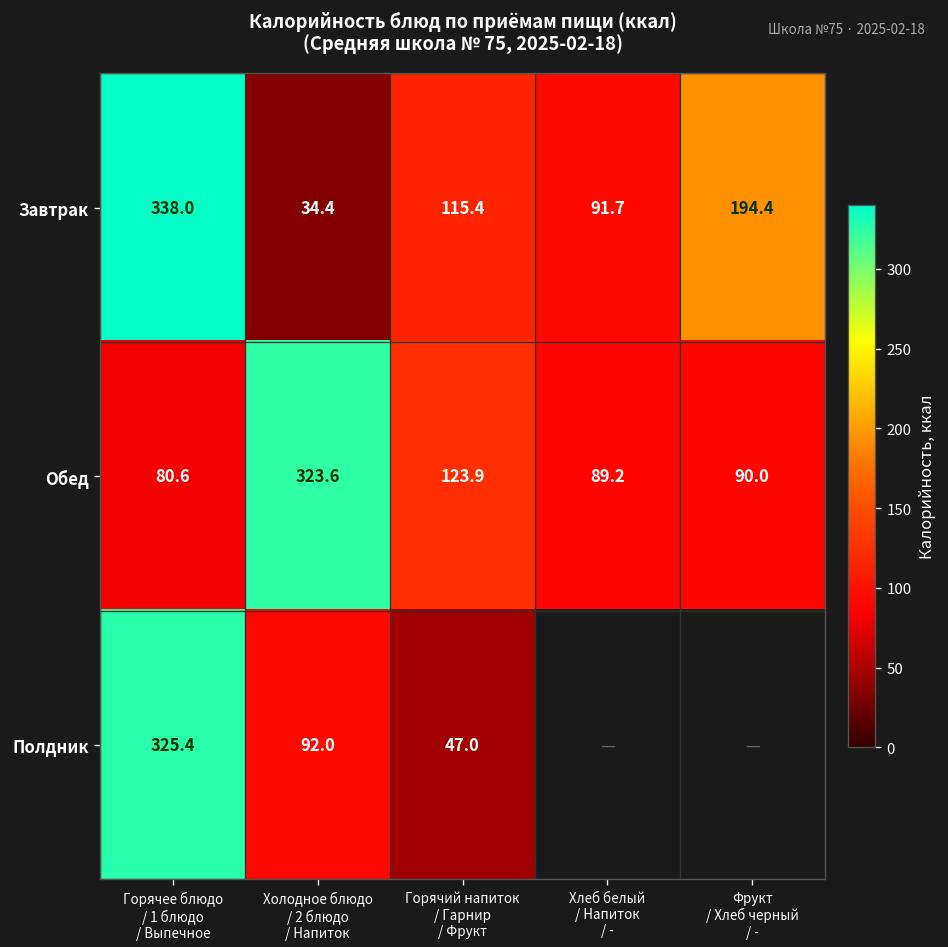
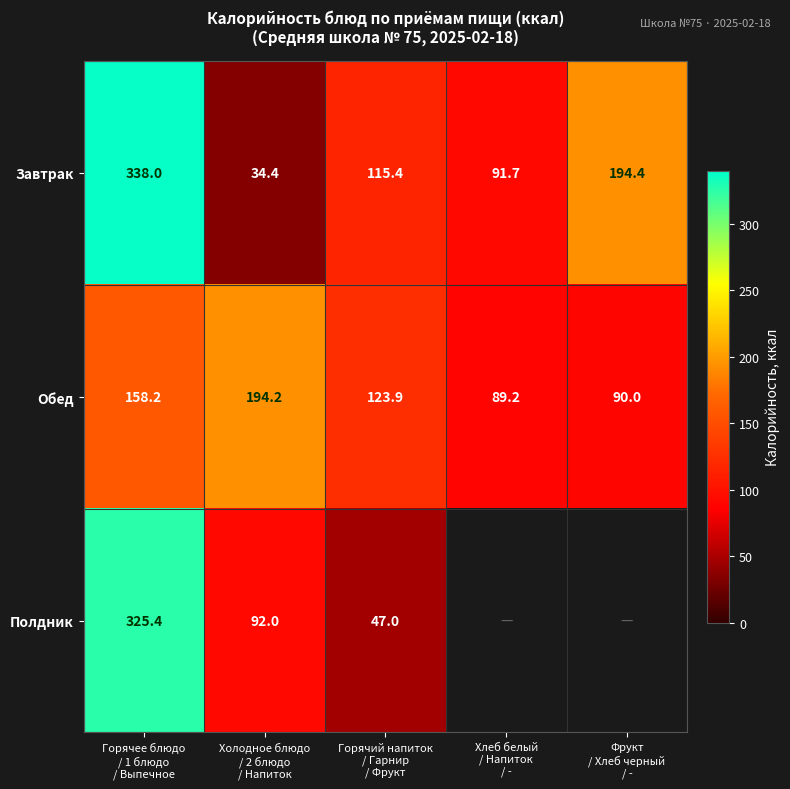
  {
    "Завтрак": {
      "Горячее блюдо / 1 блюдо / Выпечное": 338.0,
      "Холодное блюдо / 2 блюдо / Напиток": 34.4,
      "Горячий напиток / Гарнир / Фрукт": 115.4,
      "Хлеб белый / Напиток / -": 91.7,
      "Фрукт / Хлеб черный / -": 194.4
    },
    "Обед": {
-     "Горячее блюдо / 1 блюдо / Выпечное": 80.6,
-     "Холодное блюдо / 2 блюдо / Напиток": 323.6,
+     "Горячее блюдо / 1 блюдо / Выпечное": 158.2,
+     "Холодное блюдо / 2 блюдо / Напиток": 194.2,
      "Горячий напиток / Гарнир / Фрукт": 123.9,
      "Хлеб белый / Напиток / -": 89.2,
      "Фрукт / Хлеб черный / -": 90.0
    },
    "Полдник": {
      "Горячее блюдо / 1 блюдо / Выпечное": 325.4,
      "Холодное блюдо / 2 блюдо / Напиток": 92.0,
      "Горячий напиток / Гарнир / Фрукт": 47.0
    }
  }
